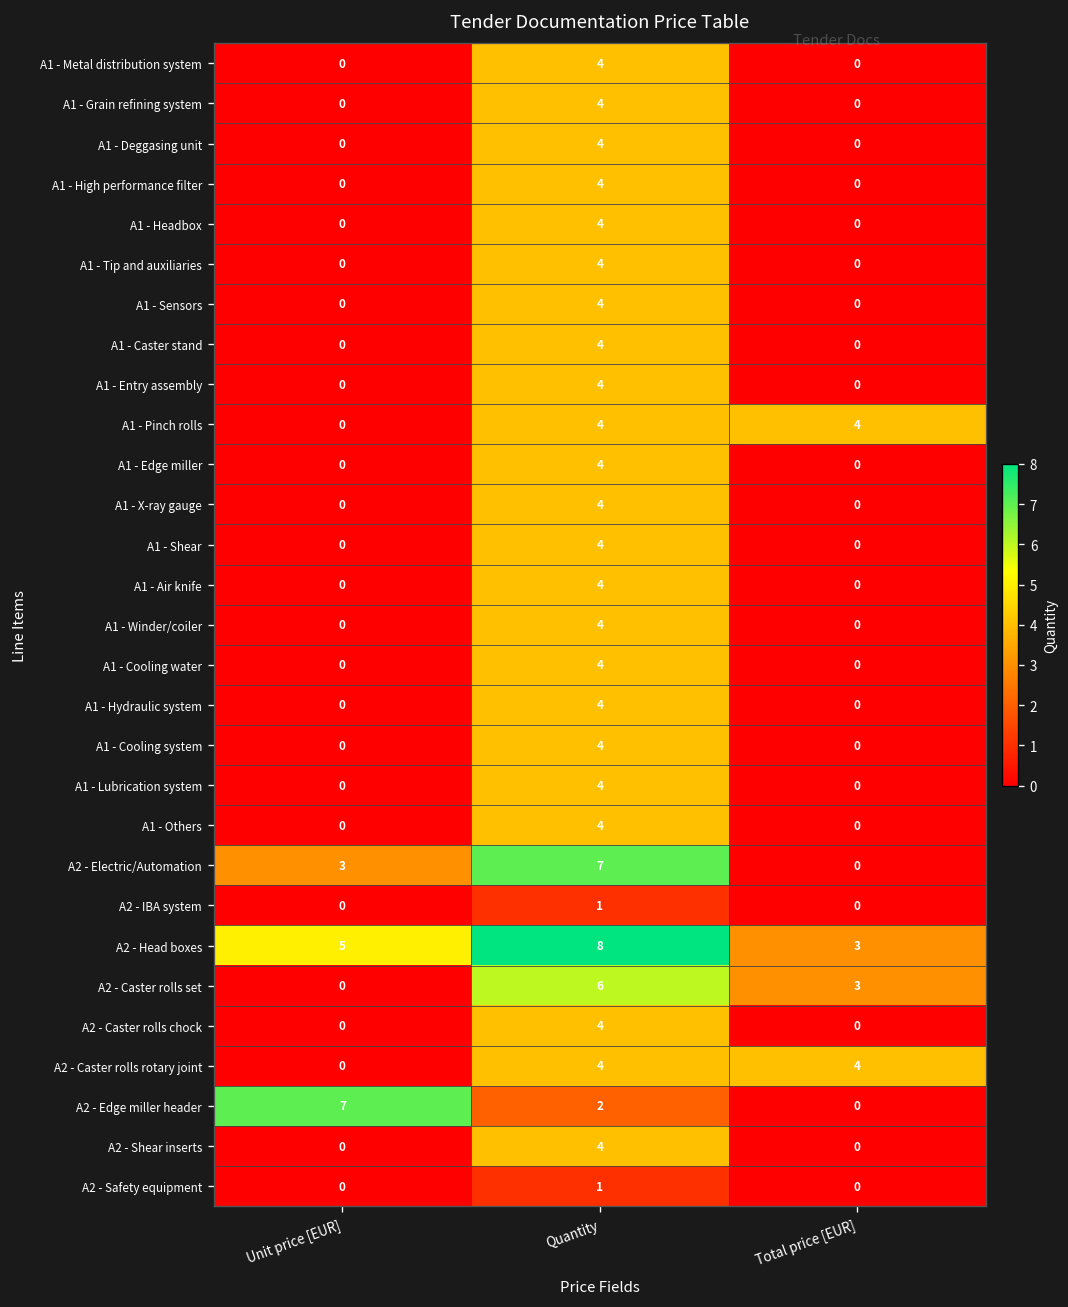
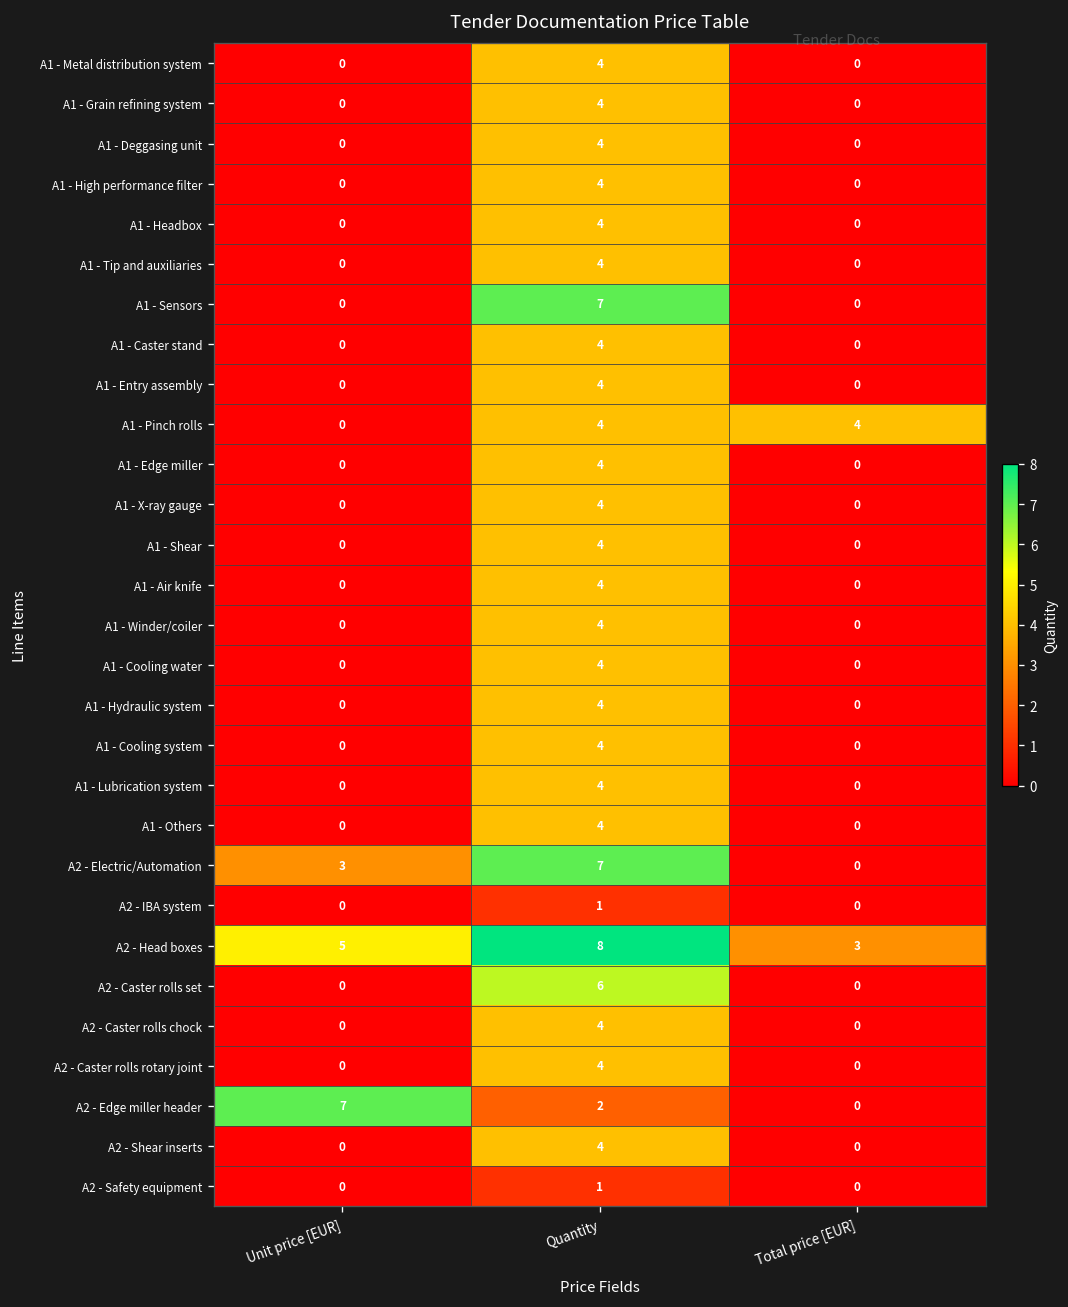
  {
    "A1 - Metal distribution system": {
      "Unit price [EUR]": 0,
      "Quantity": 4,
      "Total price [EUR]": 0
    },
    "A1 - Grain refining system": {
      "Unit price [EUR]": 0,
      "Quantity": 4,
      "Total price [EUR]": 0
    },
    "A1 - Deggasing unit": {
      "Unit price [EUR]": 0,
      "Quantity": 4,
      "Total price [EUR]": 0
    },
    "A1 - High performance filter": {
      "Unit price [EUR]": 0,
      "Quantity": 4,
      "Total price [EUR]": 0
    },
    "A1 - Headbox": {
      "Unit price [EUR]": 0,
      "Quantity": 4,
      "Total price [EUR]": 0
    },
    "A1 - Tip and auxiliaries": {
      "Unit price [EUR]": 0,
      "Quantity": 4,
      "Total price [EUR]": 0
    },
    "A1 - Sensors": {
      "Unit price [EUR]": 0,
-     "Quantity": 4,
+     "Quantity": 7,
      "Total price [EUR]": 0
    },
    "A1 - Caster stand": {
      "Unit price [EUR]": 0,
      "Quantity": 4,
      "Total price [EUR]": 0
    },
    "A1 - Entry assembly": {
      "Unit price [EUR]": 0,
      "Quantity": 4,
      "Total price [EUR]": 0
    },
    "A1 - Pinch rolls": {
      "Unit price [EUR]": 0,
      "Quantity": 4,
      "Total price [EUR]": 4
    },
    "A1 - Edge miller": {
      "Unit price [EUR]": 0,
      "Quantity": 4,
      "Total price [EUR]": 0
    },
    "A1 - X-ray gauge": {
      "Unit price [EUR]": 0,
      "Quantity": 4,
      "Total price [EUR]": 0
    },
    "A1 - Shear": {
      "Unit price [EUR]": 0,
      "Quantity": 4,
      "Total price [EUR]": 0
    },
    "A1 - Air knife": {
      "Unit price [EUR]": 0,
      "Quantity": 4,
      "Total price [EUR]": 0
    },
    "A1 - Winder/coiler": {
      "Unit price [EUR]": 0,
      "Quantity": 4,
      "Total price [EUR]": 0
    },
    "A1 - Cooling water": {
      "Unit price [EUR]": 0,
      "Quantity": 4,
      "Total price [EUR]": 0
    },
    "A1 - Hydraulic system": {
      "Unit price [EUR]": 0,
      "Quantity": 4,
      "Total price [EUR]": 0
    },
    "A1 - Cooling system": {
      "Unit price [EUR]": 0,
      "Quantity": 4,
      "Total price [EUR]": 0
    },
    "A1 - Lubrication system": {
      "Unit price [EUR]": 0,
      "Quantity": 4,
      "Total price [EUR]": 0
    },
    "A1 - Others": {
      "Unit price [EUR]": 0,
      "Quantity": 4,
      "Total price [EUR]": 0
    },
    "A2 - Electric/Automation": {
      "Unit price [EUR]": 3,
      "Quantity": 7,
      "Total price [EUR]": 0
    },
    "A2 - IBA system": {
      "Unit price [EUR]": 0,
      "Quantity": 1,
      "Total price [EUR]": 0
    },
    "A2 - Head boxes": {
      "Unit price [EUR]": 5,
      "Quantity": 8,
      "Total price [EUR]": 3
    },
    "A2 - Caster rolls set": {
      "Unit price [EUR]": 0,
      "Quantity": 6,
-     "Total price [EUR]": 3
+     "Total price [EUR]": 0
    },
    "A2 - Caster rolls chock": {
      "Unit price [EUR]": 0,
      "Quantity": 4,
      "Total price [EUR]": 0
    },
    "A2 - Caster rolls rotary joint": {
      "Unit price [EUR]": 0,
      "Quantity": 4,
-     "Total price [EUR]": 4
+     "Total price [EUR]": 0
    },
    "A2 - Edge miller header": {
      "Unit price [EUR]": 7,
      "Quantity": 2,
      "Total price [EUR]": 0
    },
    "A2 - Shear inserts": {
      "Unit price [EUR]": 0,
      "Quantity": 4,
      "Total price [EUR]": 0
    },
    "A2 - Safety equipment": {
      "Unit price [EUR]": 0,
      "Quantity": 1,
      "Total price [EUR]": 0
    }
  }
